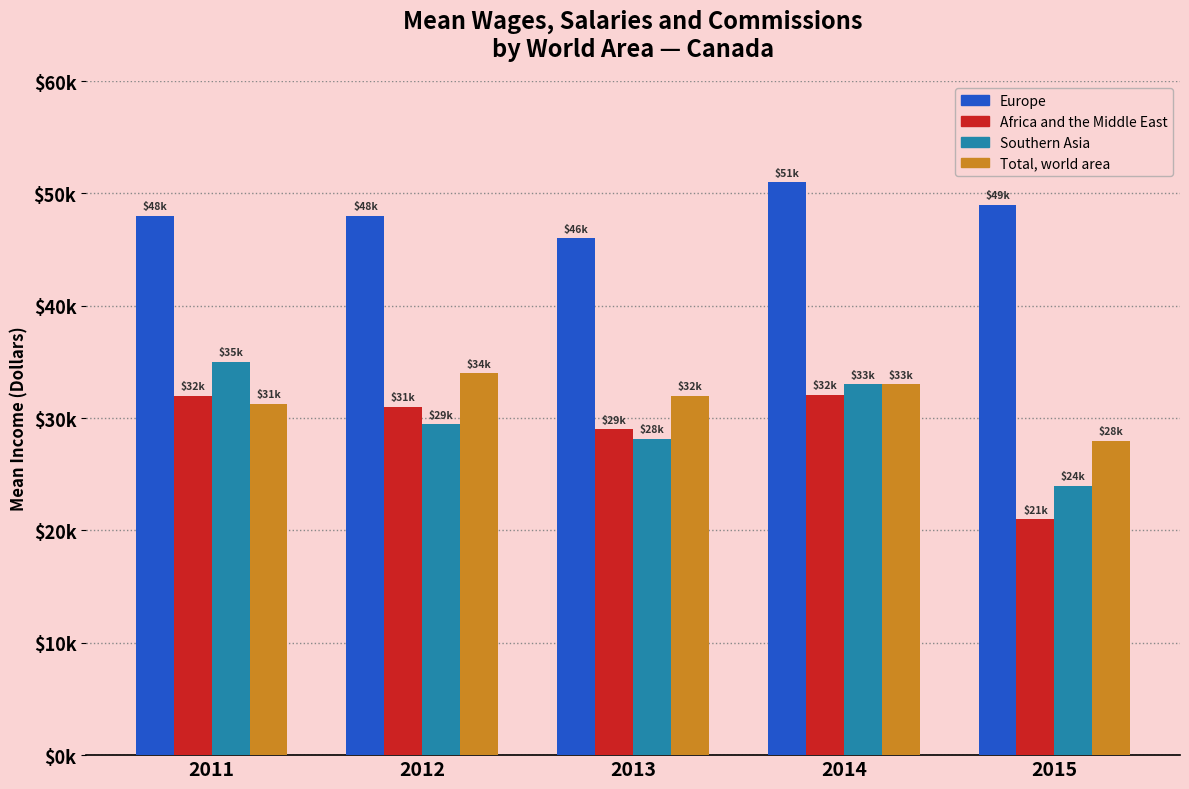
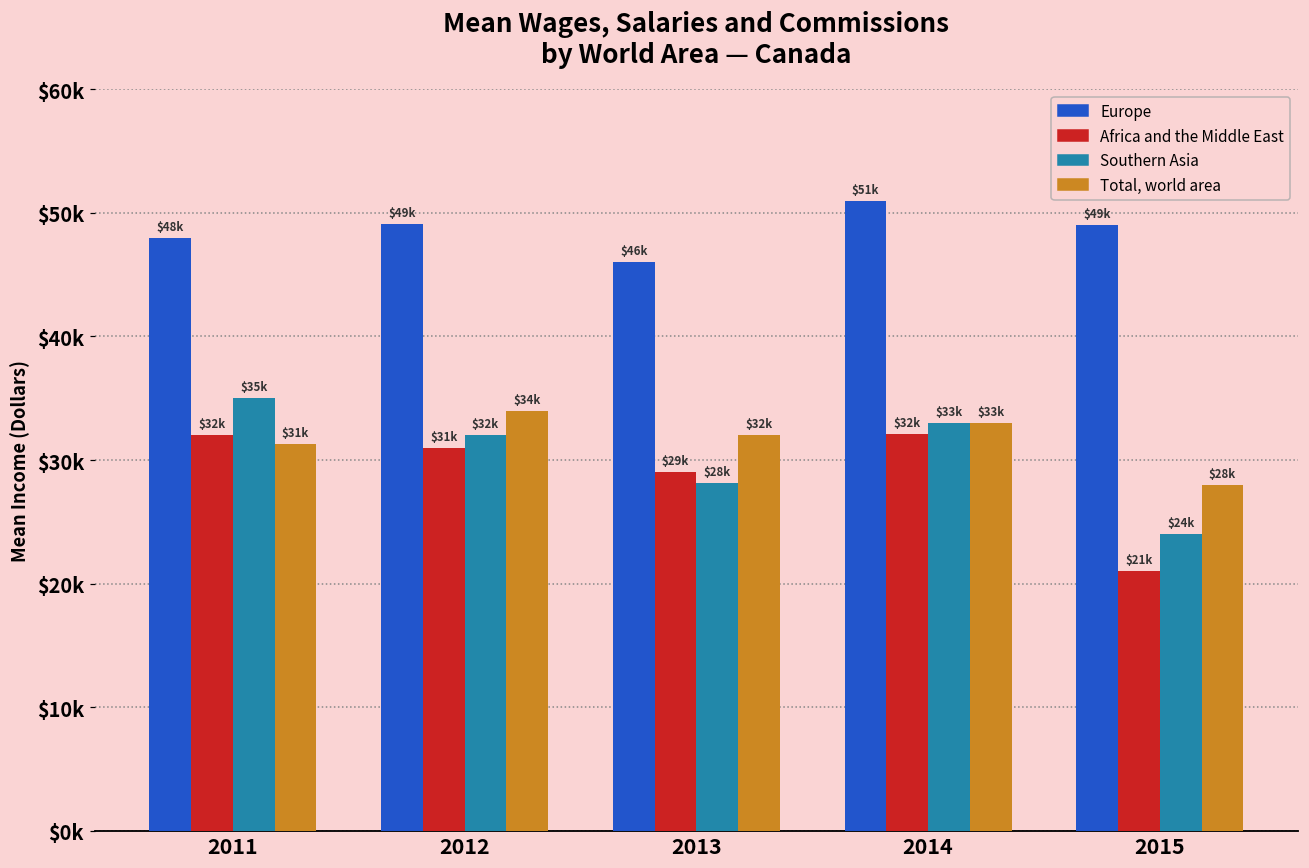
  {
    "Europe": {
      "2011": "$48k",
-     "2012": "$48k",
+     "2012": "$49k",
      "2013": "$46k",
      "2014": "$51k",
      "2015": "$49k"
    },
    "Africa and the Middle East": {
      "2011": "$32k",
      "2012": "$31k",
      "2013": "$29k",
      "2014": "$32k",
      "2015": "$21k"
    },
    "Southern Asia": {
      "2011": "$35k",
-     "2012": "$29k",
+     "2012": "$32k",
      "2013": "$28k",
      "2014": "$33k",
      "2015": "$24k"
    },
    "Total, world area": {
      "2011": "$31k",
      "2012": "$34k",
      "2013": "$32k",
      "2014": "$33k",
      "2015": "$28k"
    }
  }
